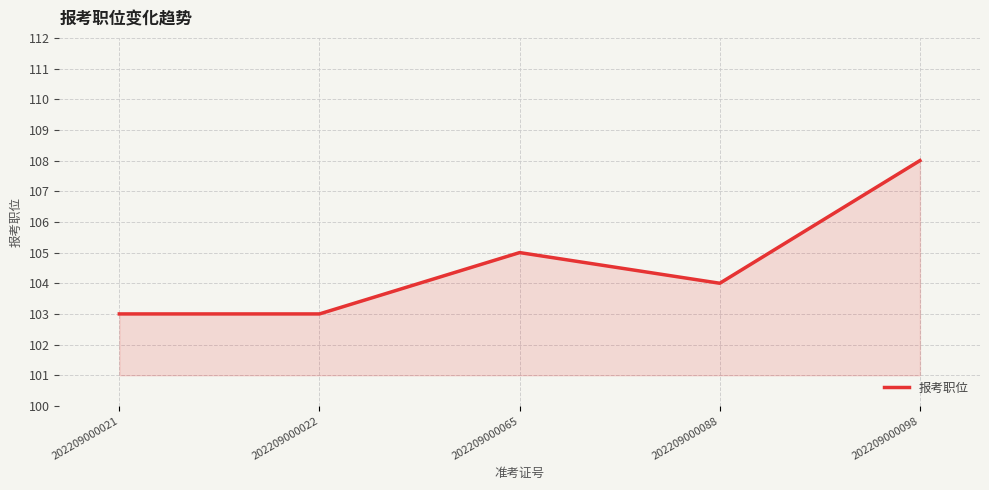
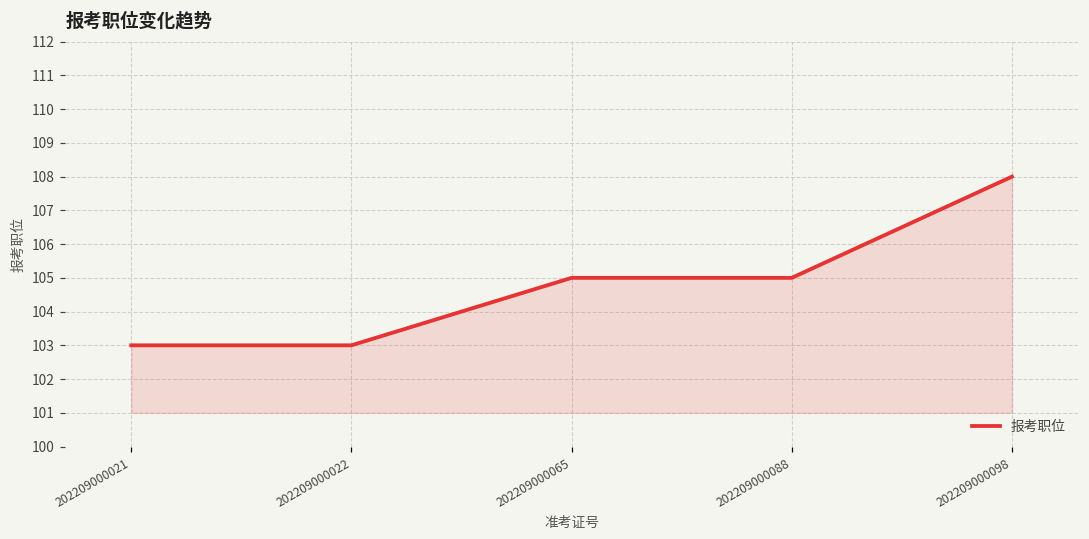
  {
    "202209000021": 103,
    "202209000022": 103,
    "202209000065": 105,
-   "202209000088": 104,
+   "202209000088": 105,
    "202209000098": 108
  }
